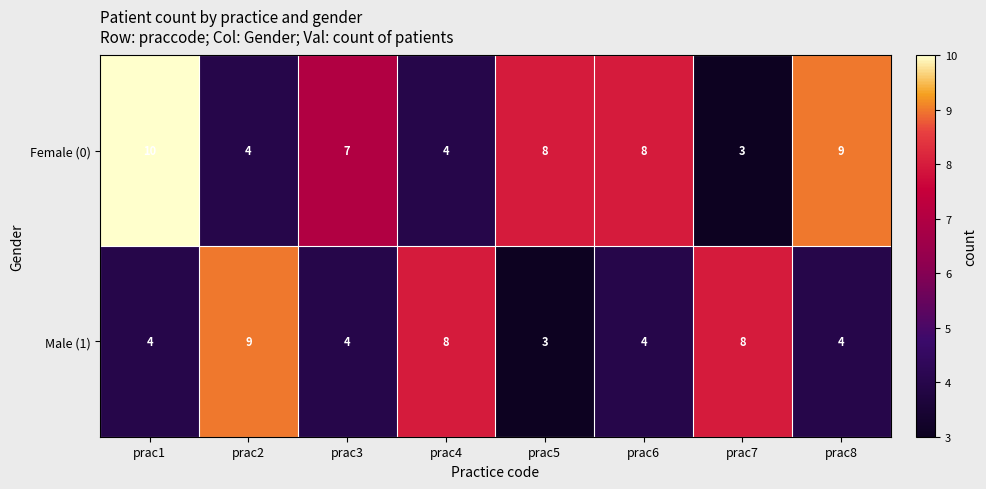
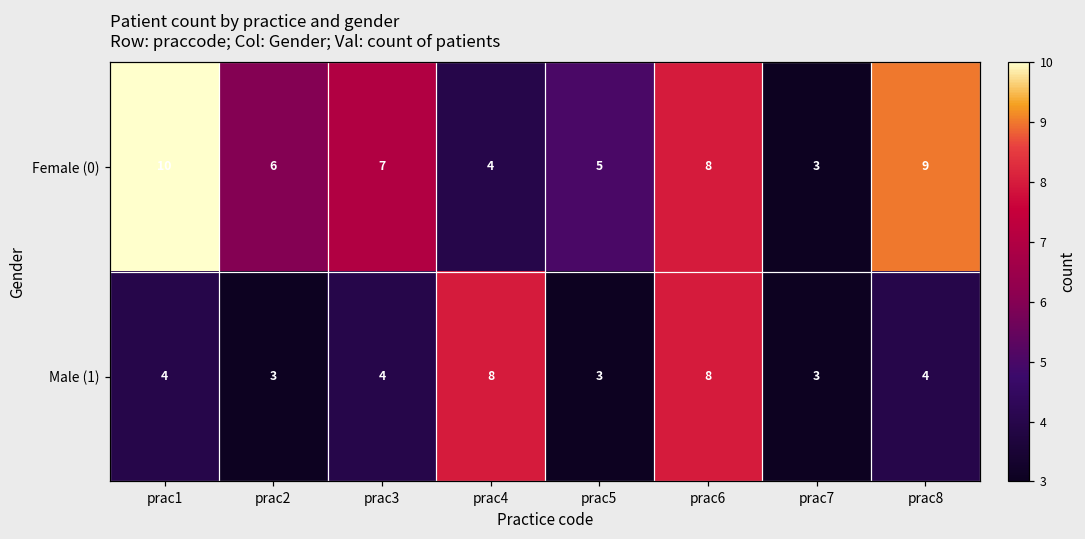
  {
    "Female (0)": {
      "prac1": 10,
-     "prac2": 4,
+     "prac2": 6,
      "prac3": 7,
      "prac4": 4,
-     "prac5": 8,
+     "prac5": 5,
      "prac6": 8,
      "prac7": 3,
      "prac8": 9
    },
    "Male (1)": {
      "prac1": 4,
-     "prac2": 9,
+     "prac2": 3,
      "prac3": 4,
      "prac4": 8,
      "prac5": 3,
-     "prac6": 4,
-     "prac7": 8,
+     "prac6": 8,
+     "prac7": 3,
      "prac8": 4
    }
  }
